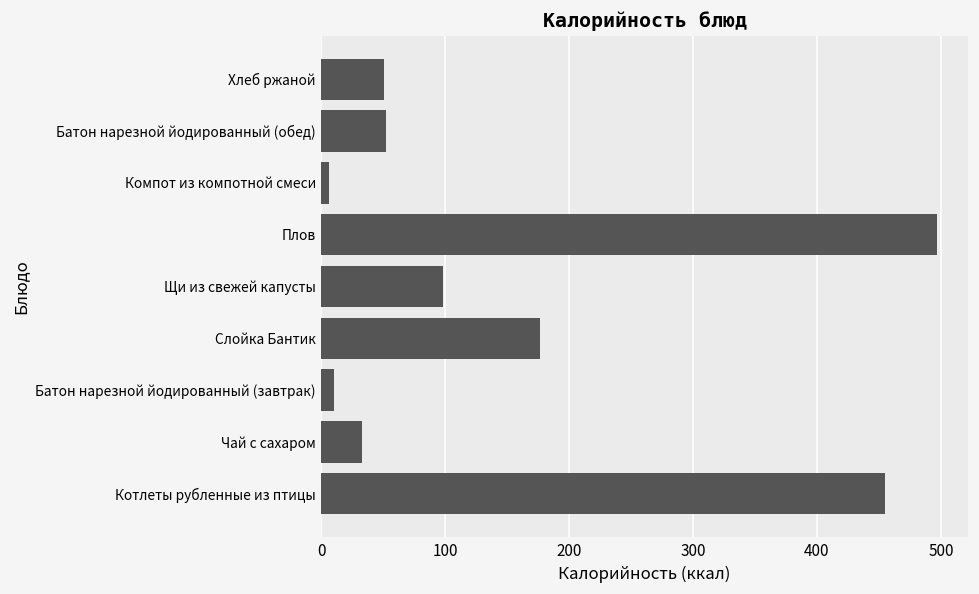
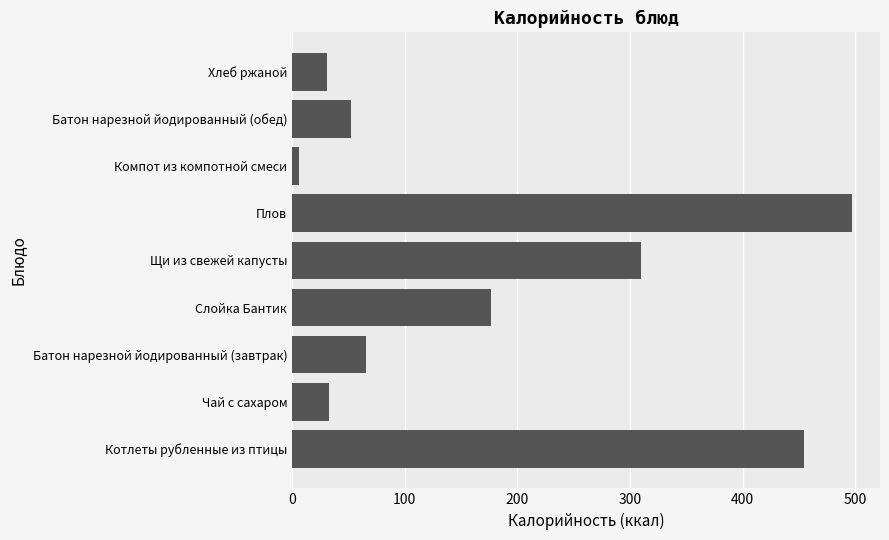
  {
-   "Хлеб ржаной": 51,
+   "Хлеб ржаной": 31,
    "Батон нарезной йодированный (обед)": 52,
    "Компот из компотной смеси": 6,
    "Плов": 497,
-   "Щи из свежей капусты": 98,
+   "Щи из свежей капусты": 309,
    "Слойка Бантик": 177,
-   "Батон нарезной йодированный (завтрак)": 10,
+   "Батон нарезной йодированный (завтрак)": 66,
    "Чай с сахаром": 33,
    "Котлеты рубленные из птицы": 455
  }
